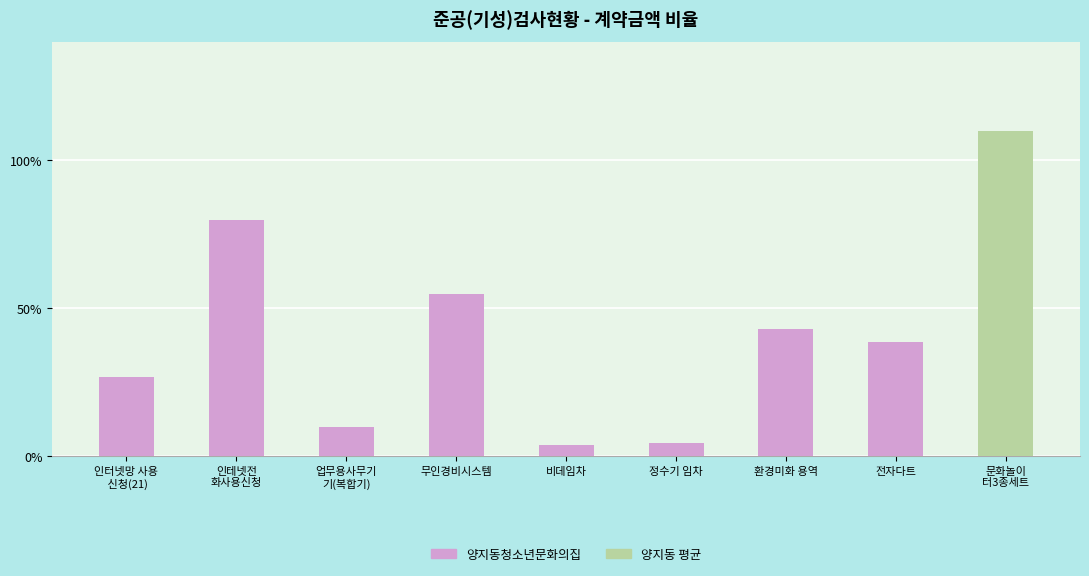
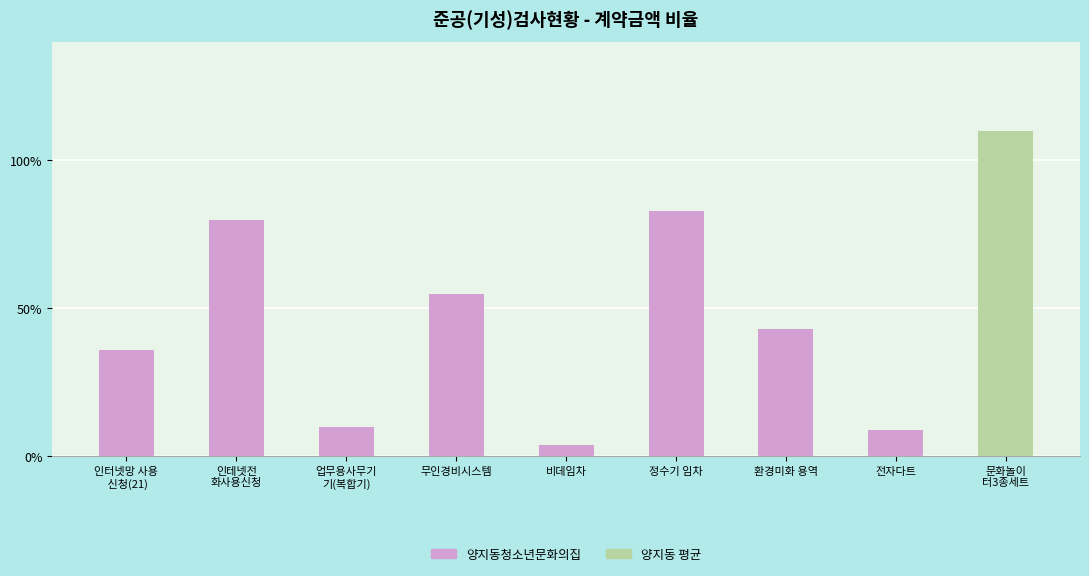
  {
    "양지동청소년문화의집": {
-     "인터넷망 사용 신청(21)": "27%",
+     "인터넷망 사용 신청(21)": "36%",
      "인테넷전 화사용신청": "80%",
      "업무용사무기 기(복합기)": "10%",
      "무인경비시스템": "55%",
      "비데임차": "4%",
-     "정수기 임차": "5%",
+     "정수기 임차": "83%",
      "환경미화 용역": "43%",
-     "전자다트": "38%",
+     "전자다트": "9%",
      "문화놀이 터3종세트": "110%"
    },
    "양지동 평균": {
      "문화놀이 터3종세트": "110%"
    }
  }
